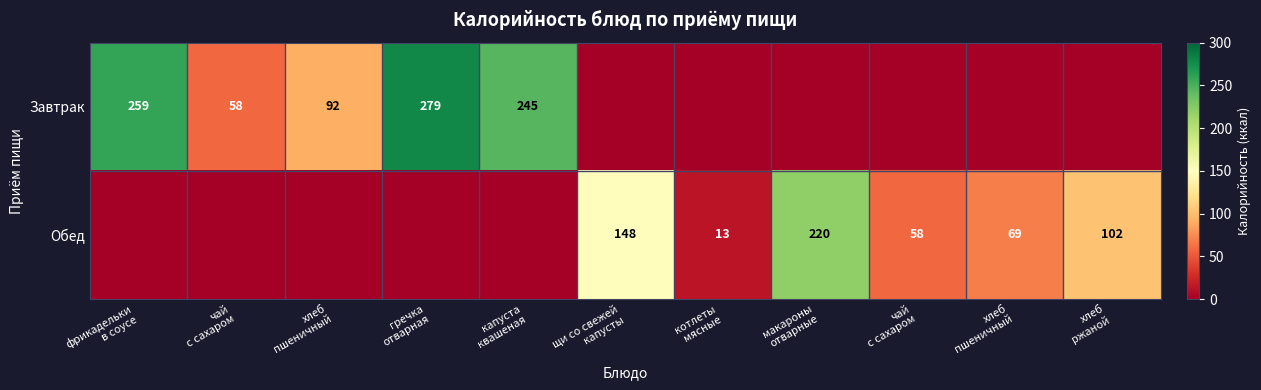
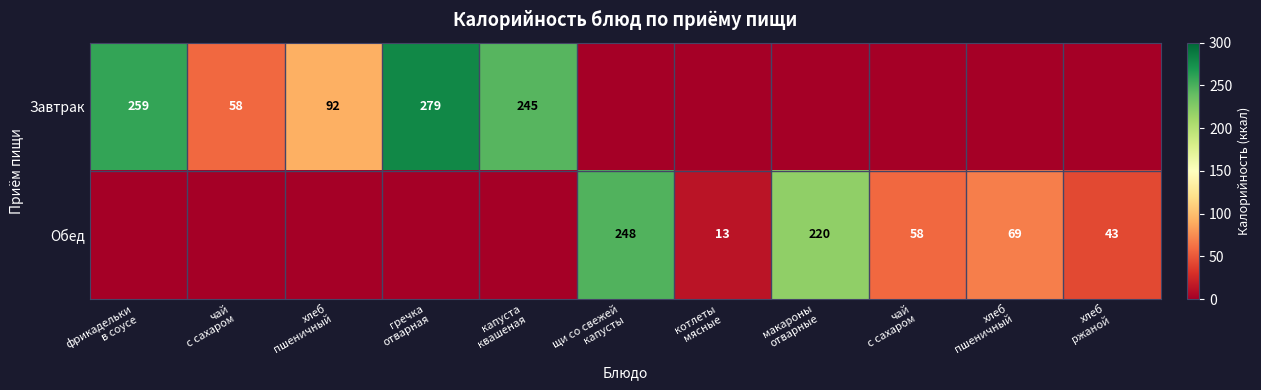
  {
    "Завтрак": {
      "фрикадельки в соусе": 259,
      "гречка отварная": 279,
      "капуста квашеная": 245
    },
    "Обед": {
-     "щи со свежей капусты": 148,
+     "щи со свежей капусты": 248,
      "котлеты мясные": 13,
      "макароны отварные": 220,
-     "хлеб ржаной": 102
+     "хлеб ржаной": 43
    }
  }
